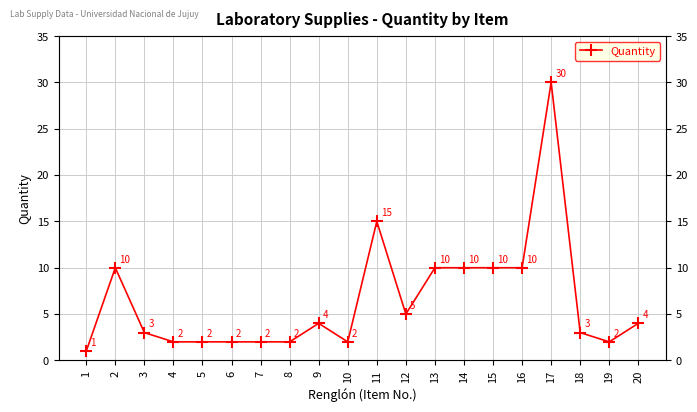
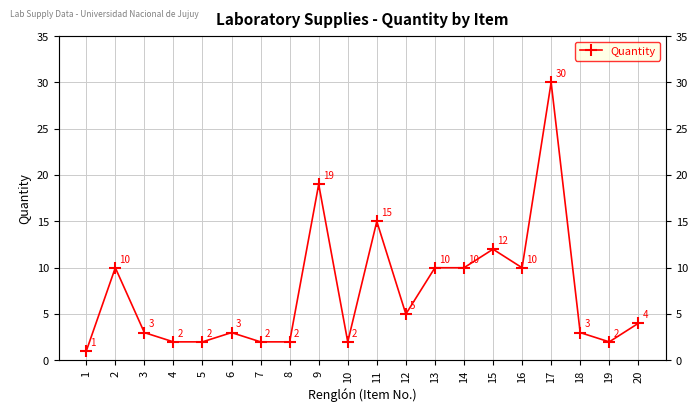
  {
    "1": 1,
    "2": 10,
    "3": 3,
    "4": 2,
    "5": 2,
-   "6": 2,
+   "6": 3,
    "7": 2,
    "8": 2,
-   "9": 4,
+   "9": 19,
    "10": 2,
    "11": 15,
    "12": 5,
    "13": 10,
    "14": 10,
-   "15": 10,
+   "15": 12,
    "16": 10,
    "17": 30,
    "18": 3,
    "19": 2,
    "20": 4
  }
